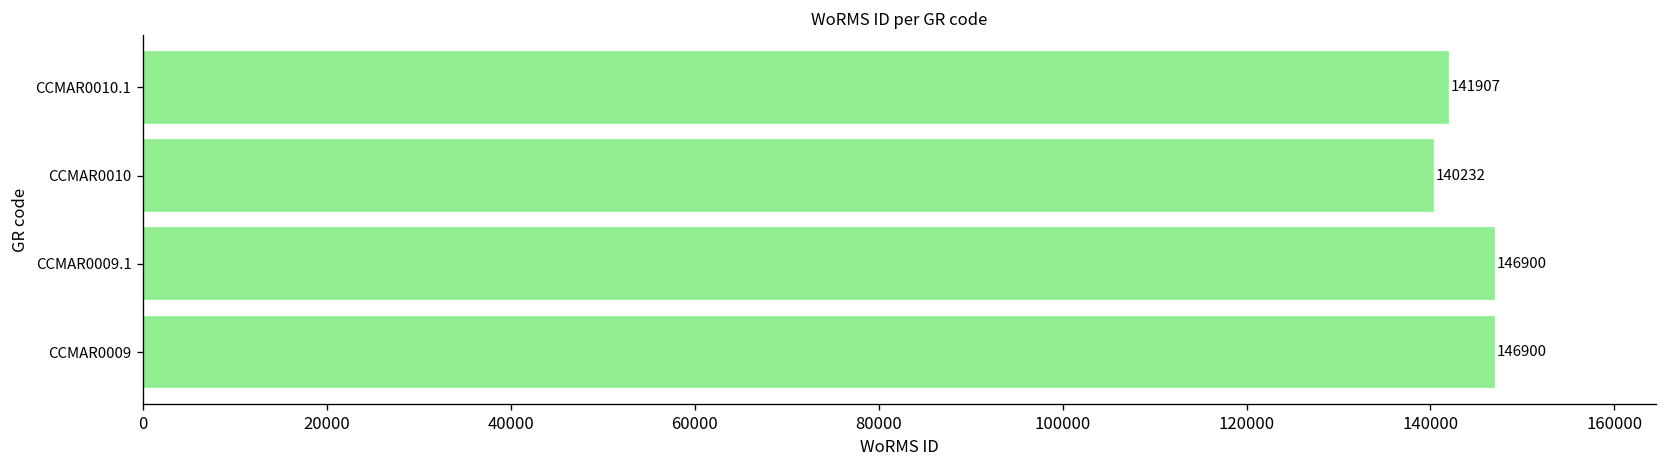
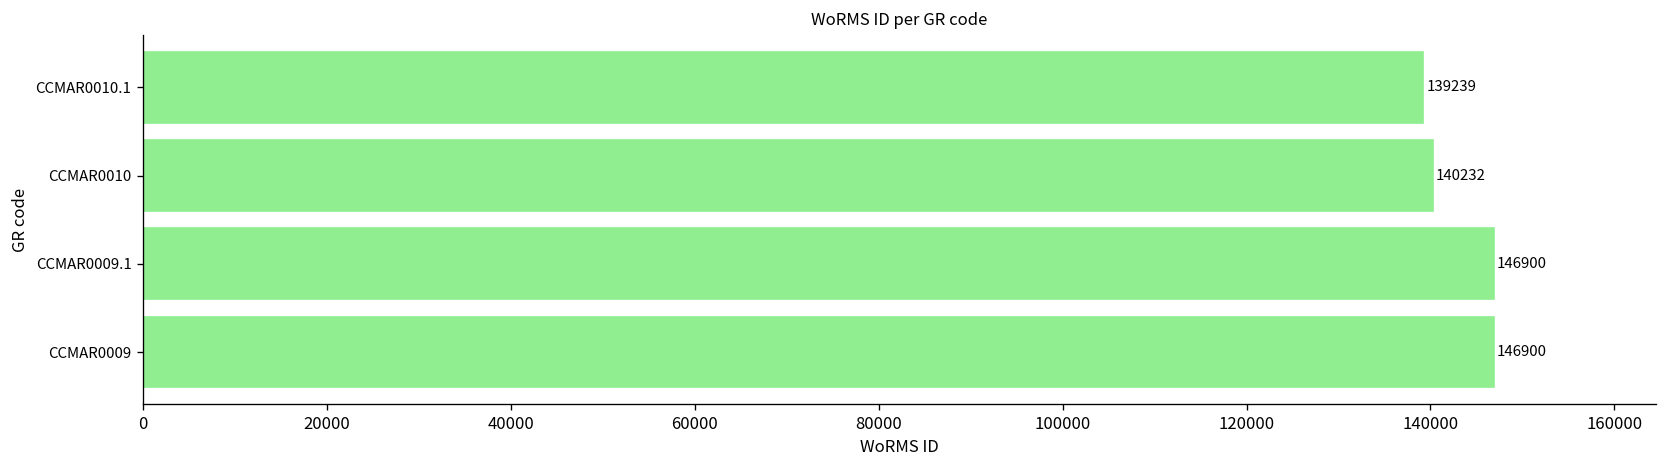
  {
-   "CCMAR0010.1": 141907,
+   "CCMAR0010.1": 139239,
    "CCMAR0010": 140232,
    "CCMAR0009.1": 146900,
    "CCMAR0009": 146900
  }
